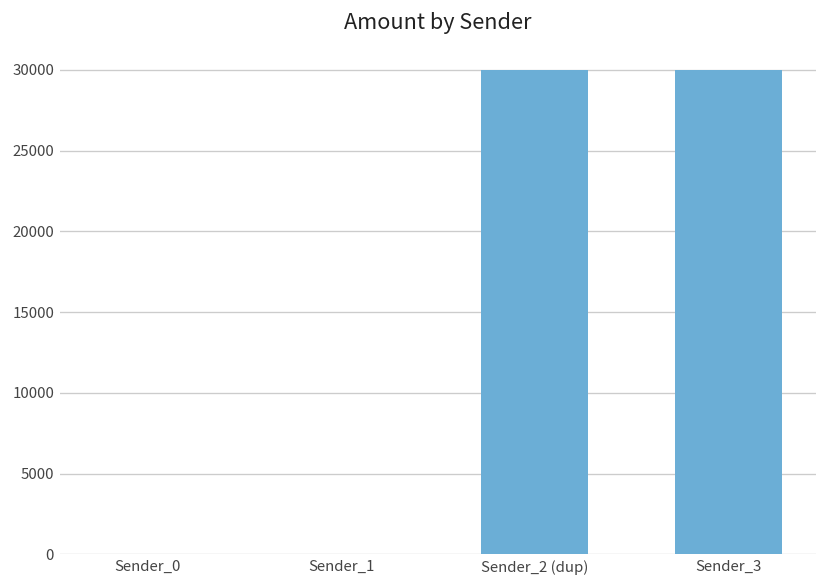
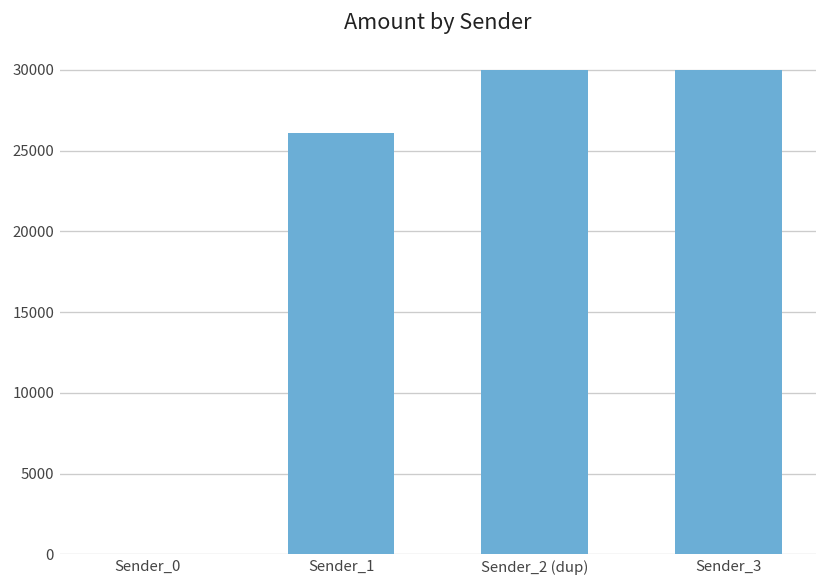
  {
-   "Sender_1": 0,
+   "Sender_1": 26100,
    "Sender_2 (dup)": 30000,
    "Sender_3": 30000
  }
